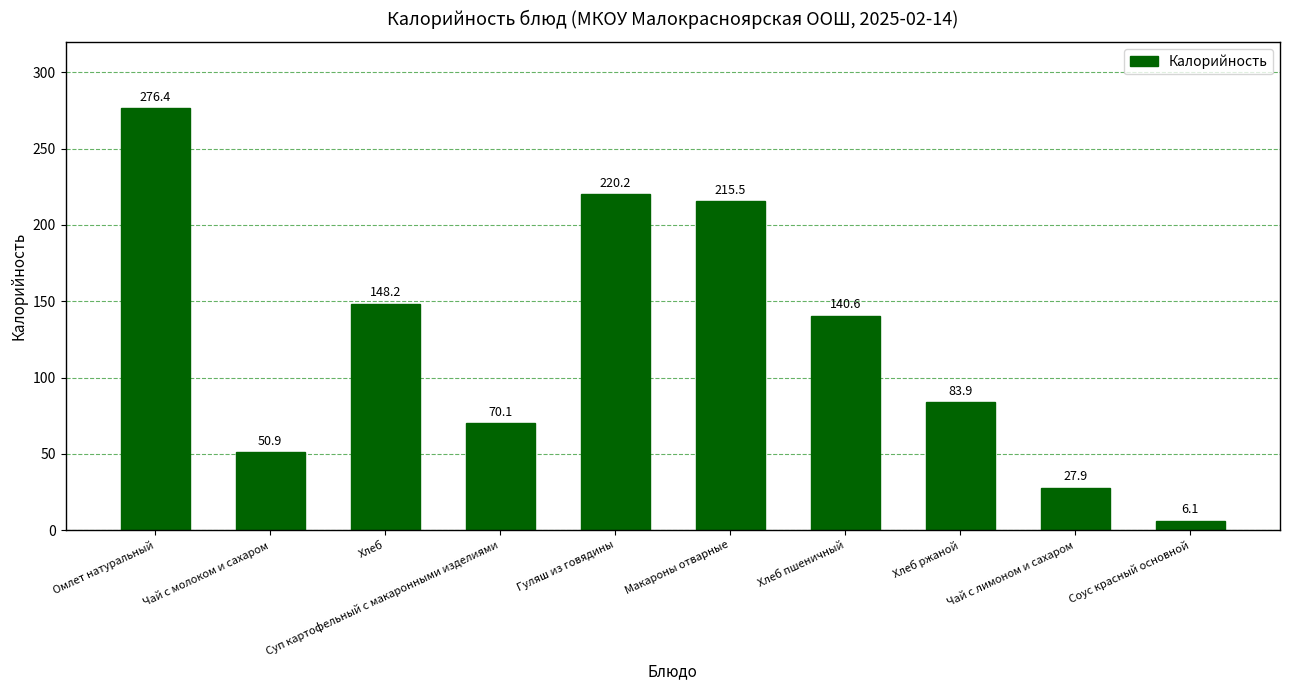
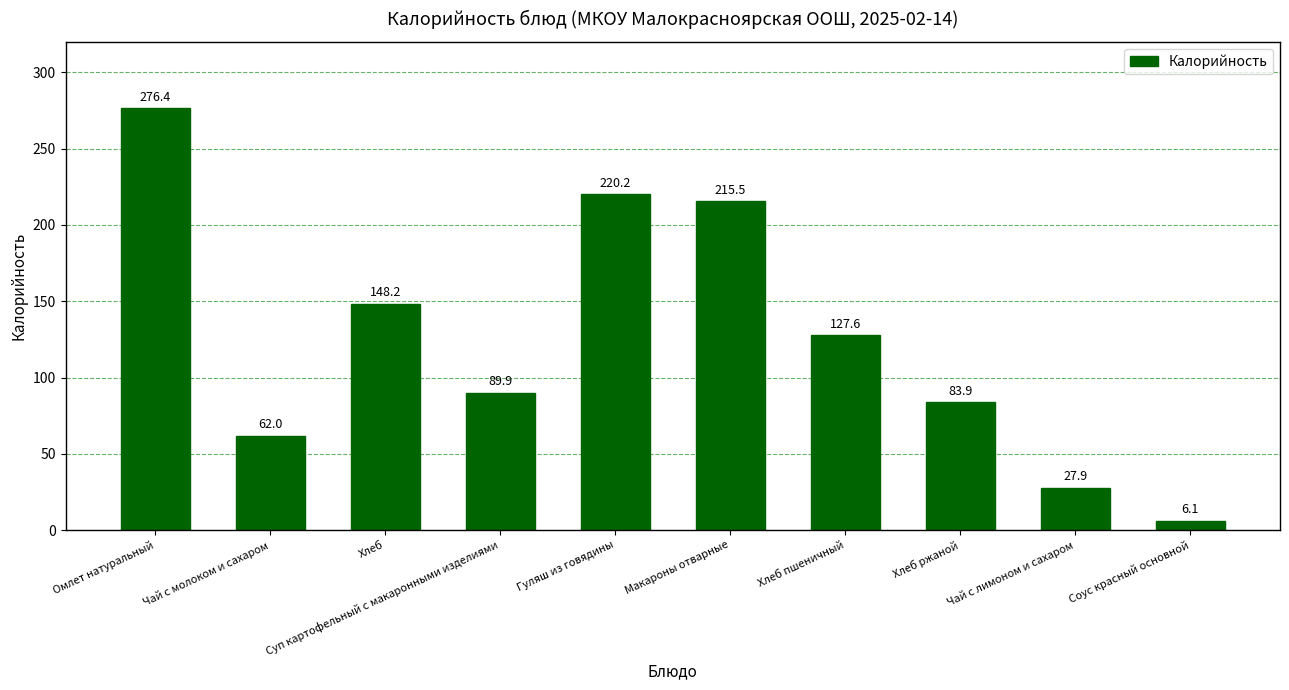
  {
    "Омлет натуральный": 276.4,
-   "Чай с молоком и сахаром": 50.9,
+   "Чай с молоком и сахаром": 62.0,
    "Хлеб": 148.2,
-   "Суп картофельный с макаронными изделиями": 70.1,
+   "Суп картофельный с макаронными изделиями": 89.9,
    "Гуляш из говядины": 220.2,
    "Макароны отварные": 215.5,
-   "Хлеб пшеничный": 140.6,
+   "Хлеб пшеничный": 127.6,
    "Хлеб ржаной": 83.9,
    "Чай с лимоном и сахаром": 27.9,
    "Соус красный основной": 6.1
  }
